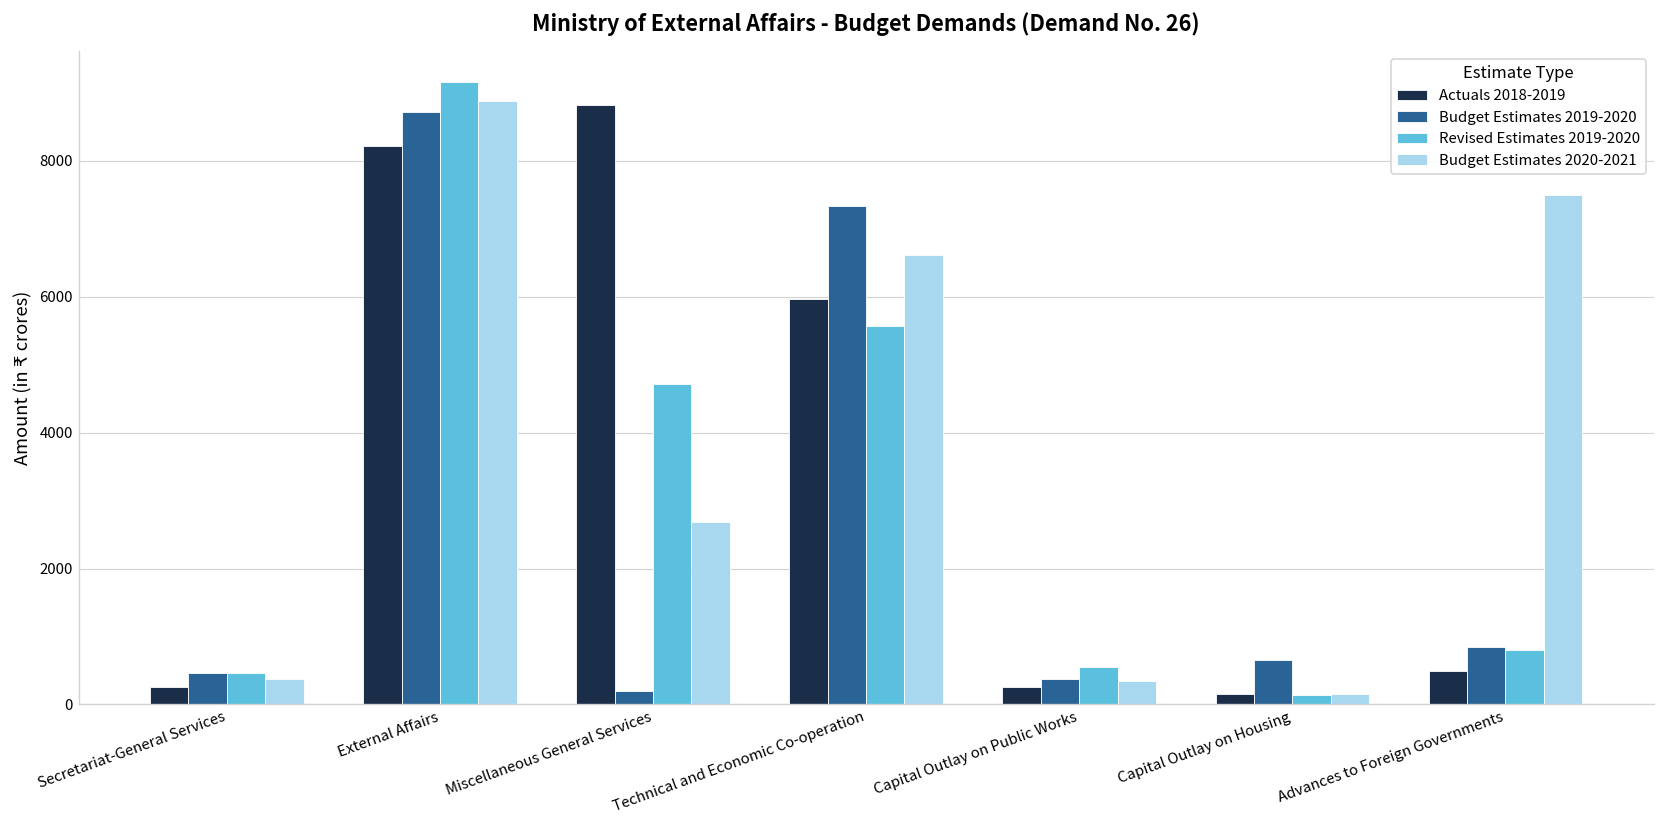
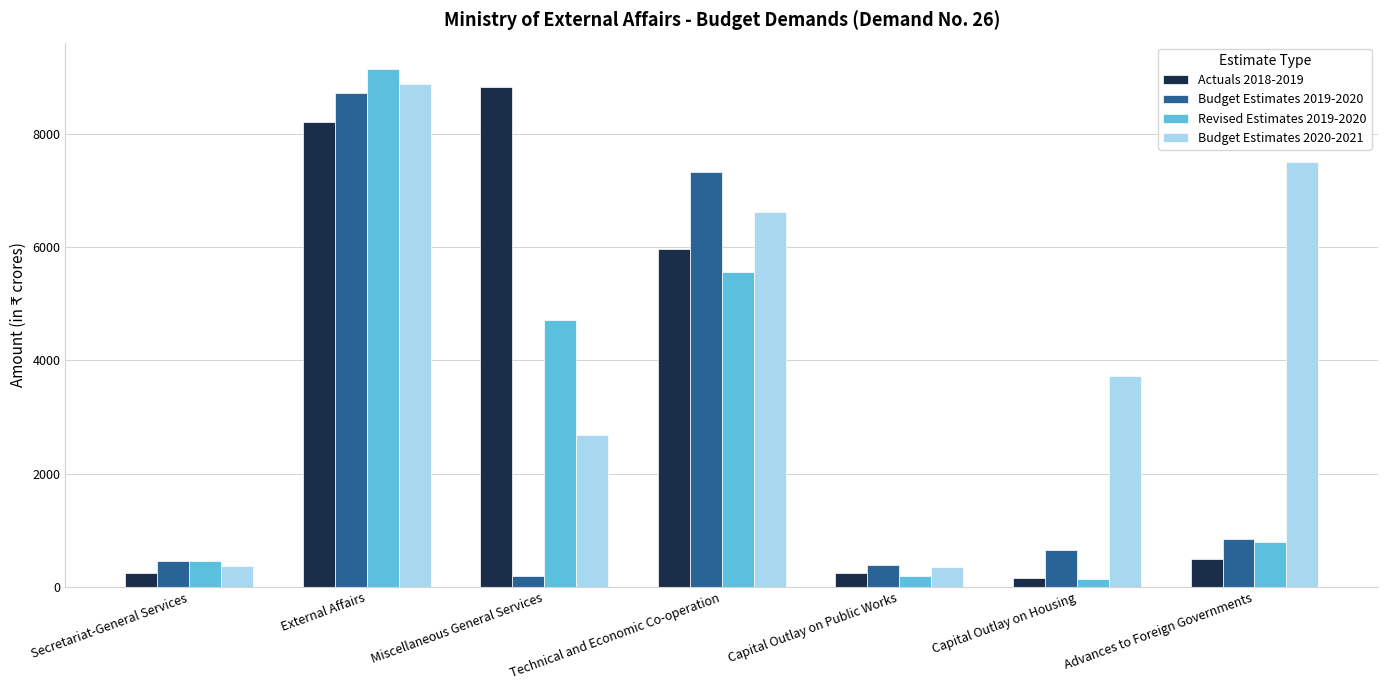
  {
    "Actuals 2018-2019": {
      "Secretariat-General Services": 300,
      "External Affairs": 8200,
      "Miscellaneous General Services": 8800,
      "Technical and Economic Co-operation": 6000,
      "Capital Outlay on Public Works": 300,
      "Capital Outlay on Housing": 200,
      "Advances to Foreign Governments": 500
    },
    "Budget Estimates 2019-2020": {
      "Secretariat-General Services": 500,
      "External Affairs": 8700,
      "Miscellaneous General Services": 200,
      "Technical and Economic Co-operation": 7300,
      "Capital Outlay on Public Works": 400,
      "Capital Outlay on Housing": 700,
      "Advances to Foreign Governments": 800
    },
    "Revised Estimates 2019-2020": {
      "Secretariat-General Services": 500,
      "External Affairs": 9200,
      "Miscellaneous General Services": 4700,
      "Technical and Economic Co-operation": 5600,
-     "Capital Outlay on Public Works": 500,
+     "Capital Outlay on Public Works": 200,
      "Capital Outlay on Housing": 100,
      "Advances to Foreign Governments": 800
    },
    "Budget Estimates 2020-2021": {
      "Secretariat-General Services": 400,
      "External Affairs": 8900,
      "Miscellaneous General Services": 2700,
      "Technical and Economic Co-operation": 6600,
      "Capital Outlay on Public Works": 400,
-     "Capital Outlay on Housing": 200,
+     "Capital Outlay on Housing": 3700,
      "Advances to Foreign Governments": 7500
    }
  }
